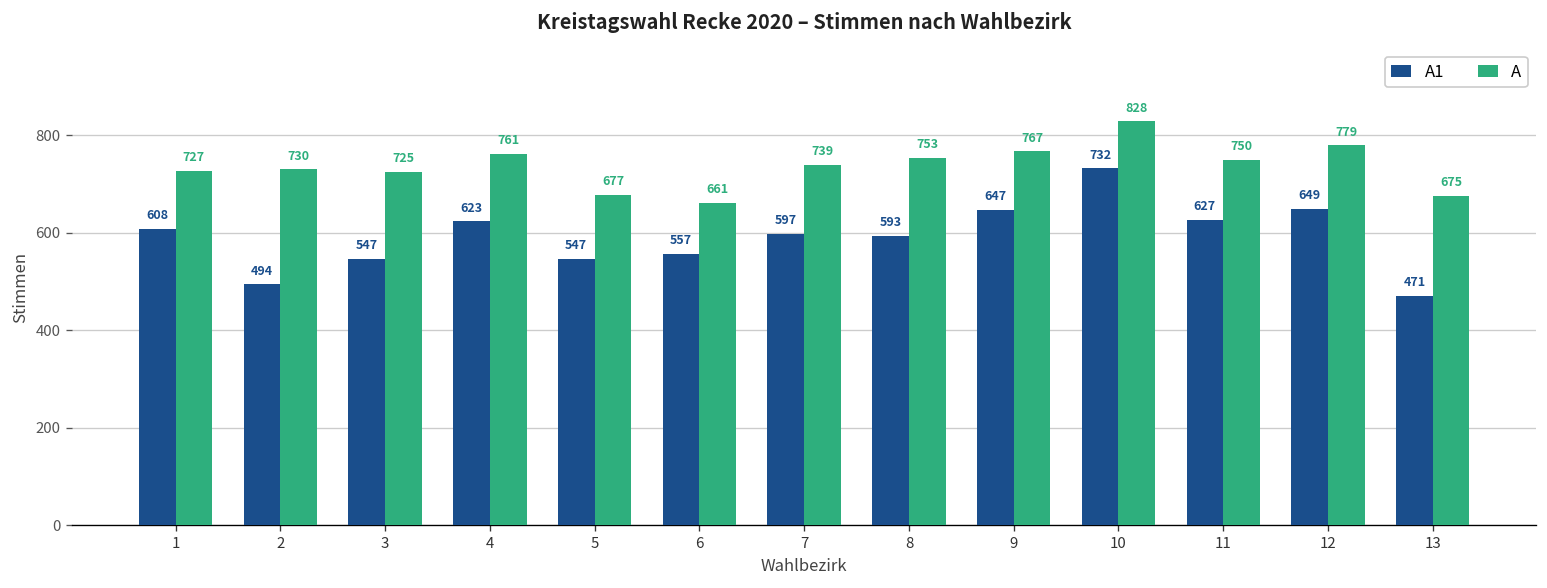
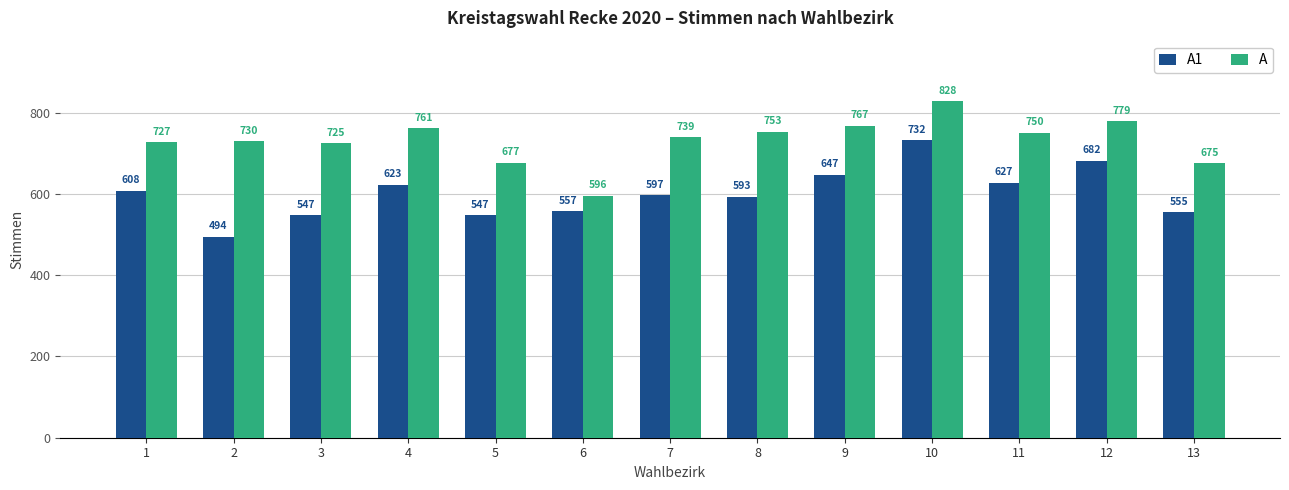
  {
    "A1": {
      "1": 608,
      "2": 494,
      "3": 547,
      "4": 623,
      "5": 547,
      "6": 557,
      "7": 597,
      "8": 593,
      "9": 647,
      "10": 732,
      "11": 627,
-     "12": 649,
-     "13": 471
+     "12": 682,
+     "13": 555
    },
    "A": {
      "1": 727,
      "2": 730,
      "3": 725,
      "4": 761,
      "5": 677,
-     "6": 661,
+     "6": 596,
      "7": 739,
      "8": 753,
      "9": 767,
      "10": 828,
      "11": 750,
      "12": 779,
      "13": 675
    }
  }
